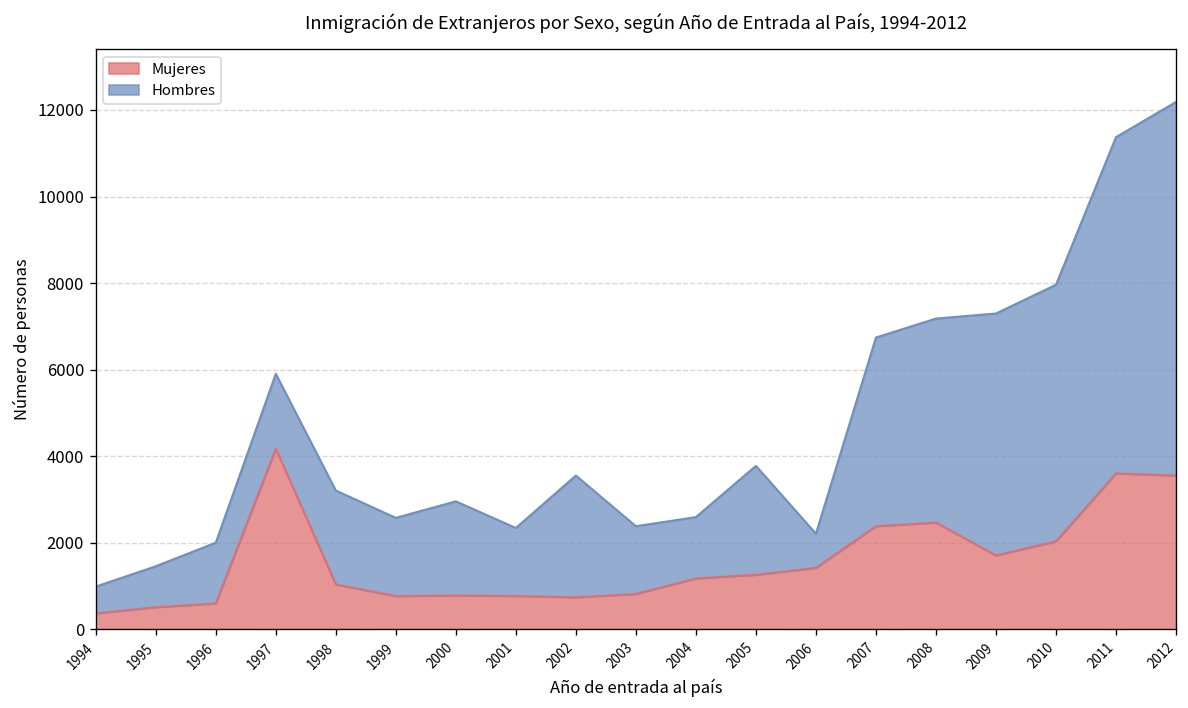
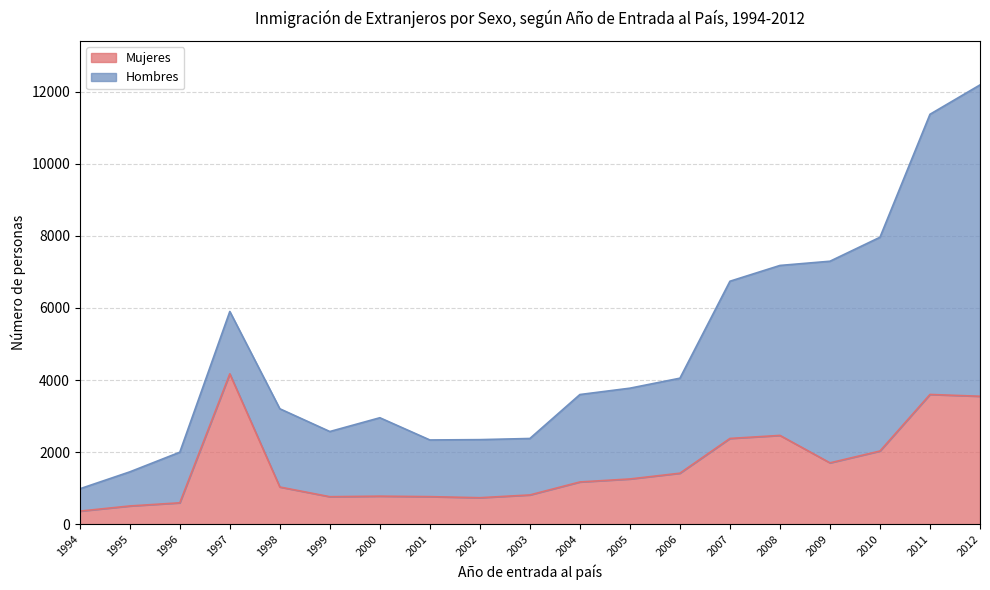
  {
    "Mujeres": {
      "1994": 400,
      "1995": 500,
      "1996": 600,
      "1997": 4200,
      "1998": 1000,
      "1999": 800,
      "2000": 800,
      "2001": 800,
      "2002": 700,
      "2003": 800,
      "2004": 1200,
      "2005": 1300,
      "2006": 1400,
      "2007": 2400,
      "2008": 2500,
      "2009": 1700,
      "2010": 2000,
      "2011": 3600,
      "2012": 3600
    },
    "Hombres": {
      "1994": 600,
      "1995": 900,
      "1996": 1400,
      "1997": 1700,
      "1998": 2200,
      "1999": 1800,
      "2000": 2200,
      "2001": 1600,
-     "2002": 2800,
+     "2002": 1600,
      "2003": 1600,
-     "2004": 1400,
+     "2004": 2400,
      "2005": 2500,
-     "2006": 800,
+     "2006": 2600,
      "2007": 4400,
      "2008": 4700,
      "2009": 5600,
      "2010": 5900,
      "2011": 7800,
      "2012": 8600
    }
  }
